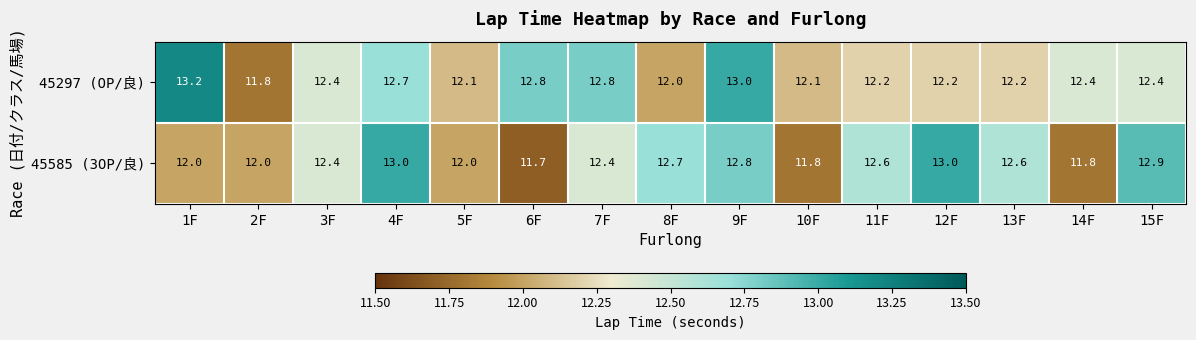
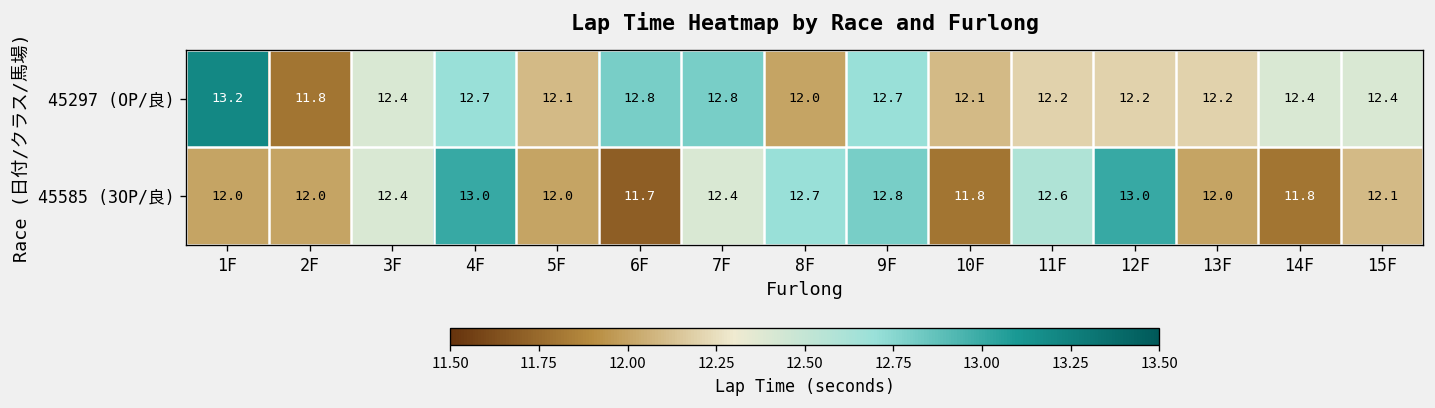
  {
    "45297 (OP/良)": {
      "1F": 13.2,
      "2F": 11.8,
      "3F": 12.4,
      "4F": 12.7,
      "5F": 12.1,
      "6F": 12.8,
      "7F": 12.8,
      "8F": 12.0,
-     "9F": 13.0,
+     "9F": 12.7,
      "10F": 12.1,
      "11F": 12.2,
      "12F": 12.2,
      "13F": 12.2,
      "14F": 12.4,
      "15F": 12.4
    },
    "45585 (3OP/良)": {
      "1F": 12.0,
      "2F": 12.0,
      "3F": 12.4,
      "4F": 13.0,
      "5F": 12.0,
      "6F": 11.7,
      "7F": 12.4,
      "8F": 12.7,
      "9F": 12.8,
      "10F": 11.8,
      "11F": 12.6,
      "12F": 13.0,
-     "13F": 12.6,
+     "13F": 12.0,
      "14F": 11.8,
-     "15F": 12.9
+     "15F": 12.1
    }
  }
